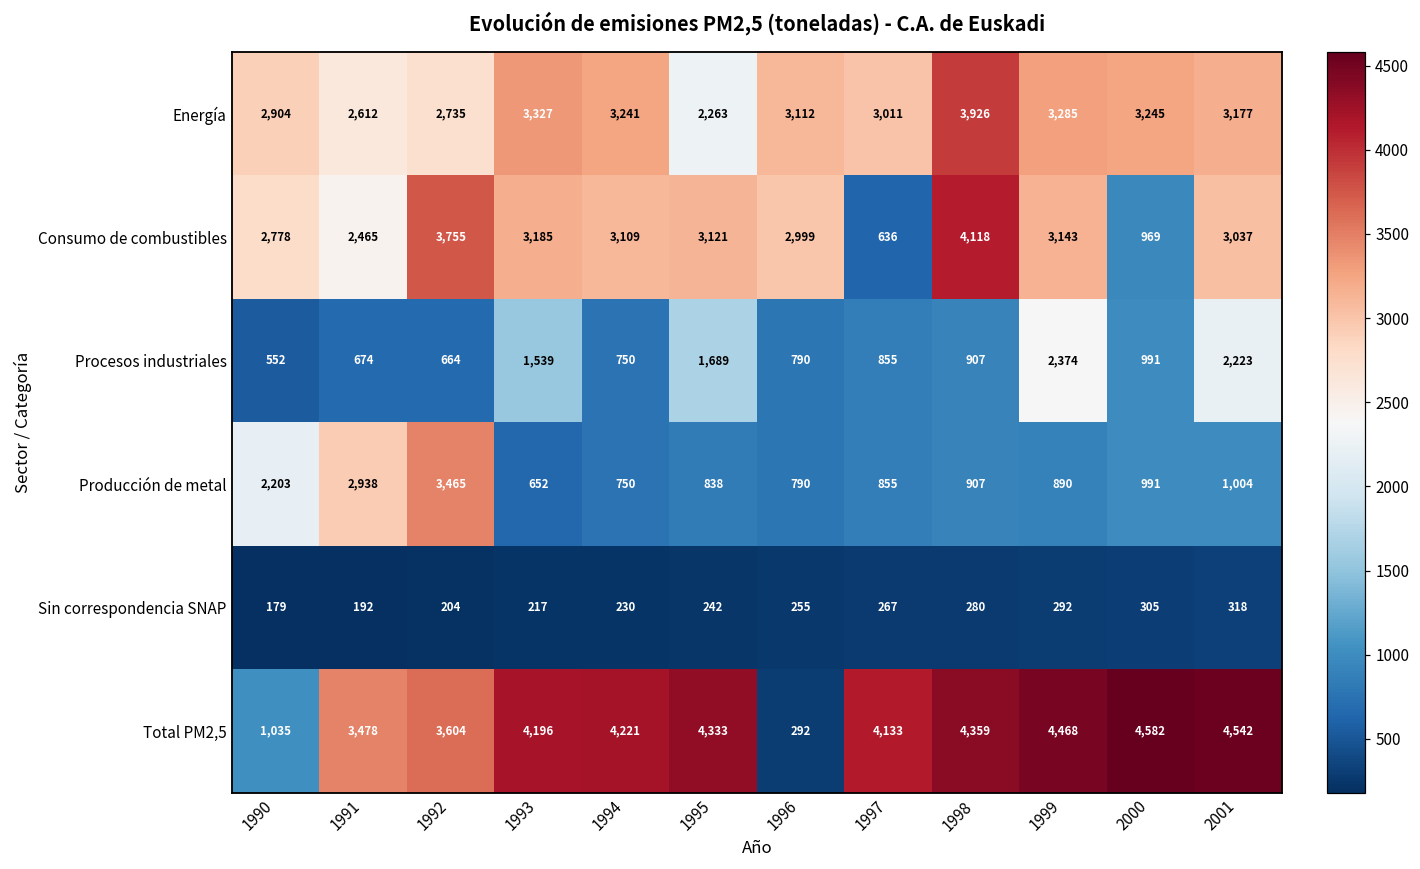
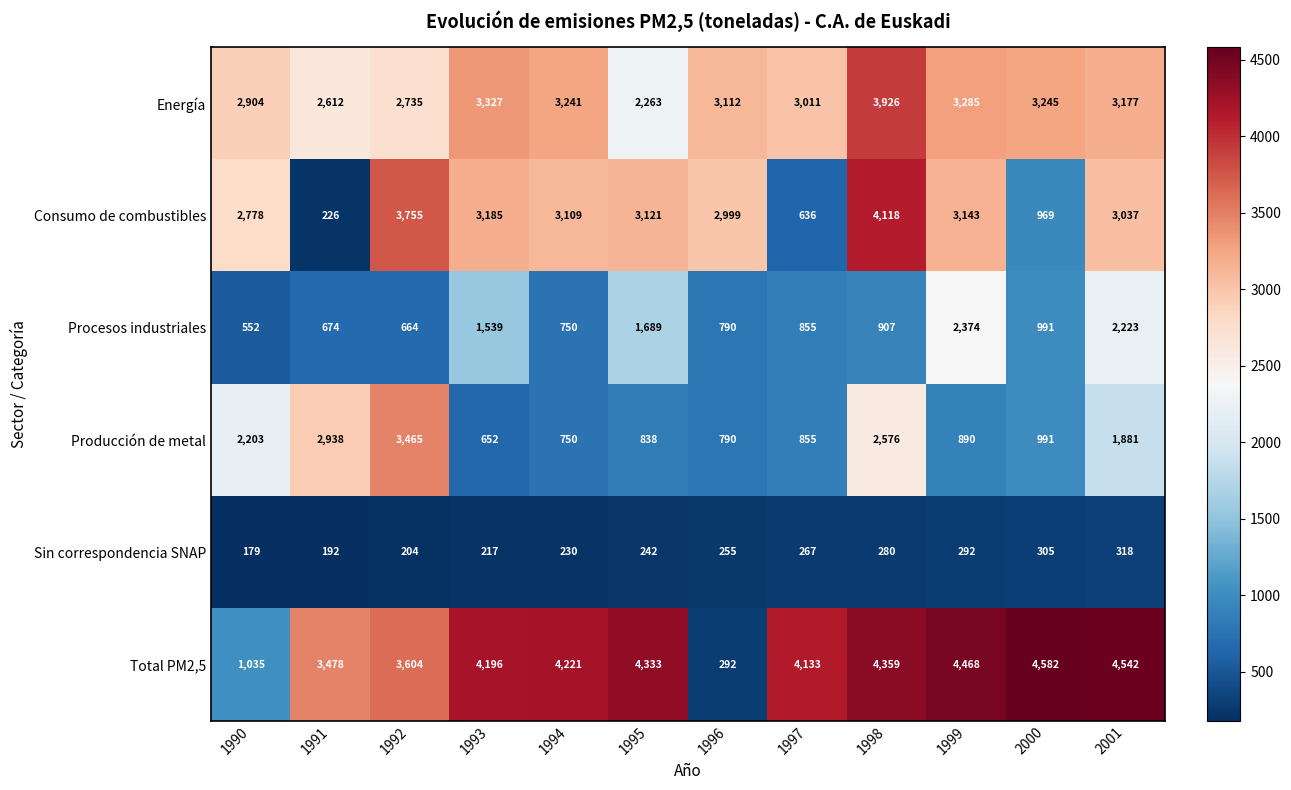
  {
    "Energía": {
      "1990": "2,904",
      "1991": "2,612",
      "1992": "2,735",
      "1993": "3,327",
      "1994": "3,241",
      "1995": "2,263",
      "1996": "3,112",
      "1997": "3,011",
      "1998": "3,926",
      "1999": "3,285",
      "2000": "3,245",
      "2001": "3,177"
    },
    "Consumo de combustibles": {
      "1990": "2,778",
-     "1991": "2,465",
+     "1991": "226",
      "1992": "3,755",
      "1993": "3,185",
      "1994": "3,109",
      "1995": "3,121",
      "1996": "2,999",
      "1997": "636",
      "1998": "4,118",
      "1999": "3,143",
      "2000": "969",
      "2001": "3,037"
    },
    "Procesos industriales": {
      "1990": "552",
      "1991": "674",
      "1992": "664",
      "1993": "1,539",
      "1994": "750",
      "1995": "1,689",
      "1996": "790",
      "1997": "855",
      "1998": "907",
      "1999": "2,374",
      "2000": "991",
      "2001": "2,223"
    },
    "Producción de metal": {
      "1990": "2,203",
      "1991": "2,938",
      "1992": "3,465",
      "1993": "652",
      "1994": "750",
      "1995": "838",
      "1996": "790",
      "1997": "855",
-     "1998": "907",
+     "1998": "2,576",
      "1999": "890",
      "2000": "991",
-     "2001": "1,004"
+     "2001": "1,881"
    },
    "Sin correspondencia SNAP": {
      "1990": "179",
      "1991": "192",
      "1992": "204",
      "1993": "217",
      "1994": "230",
      "1995": "242",
      "1996": "255",
      "1997": "267",
      "1998": "280",
      "1999": "292",
      "2000": "305",
      "2001": "318"
    },
    "Total PM2,5": {
      "1990": "1,035",
      "1991": "3,478",
      "1992": "3,604",
      "1993": "4,196",
      "1994": "4,221",
      "1995": "4,333",
      "1996": "292",
      "1997": "4,133",
      "1998": "4,359",
      "1999": "4,468",
      "2000": "4,582",
      "2001": "4,542"
    }
  }
